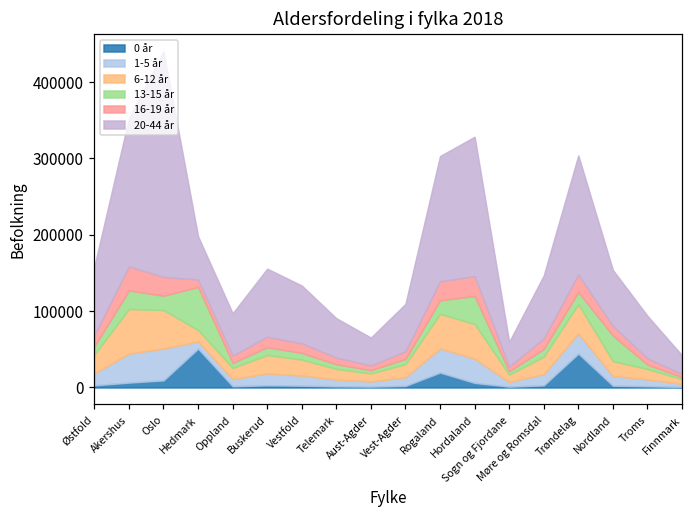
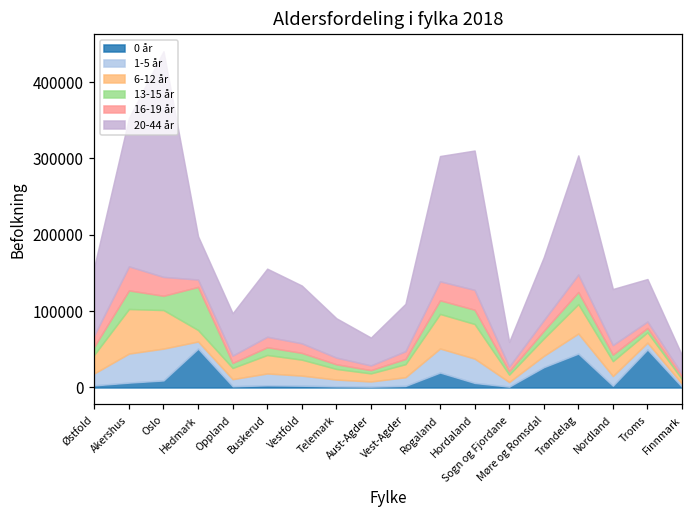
  {
    "0 år": {
      "Akershus": 10000,
      "Oslo": 10000,
      "Hedmark": 50000,
      "Rogaland": 20000,
      "Hordaland": 10000,
-     "Møre og Romsdal": 0,
+     "Møre og Romsdal": 30000,
      "Trøndelag": 40000,
-     "Troms": 0
+     "Troms": 50000
    },
    "13-15 år": {
      "Østfold": 10000,
      "Akershus": 20000,
      "Oslo": 20000,
      "Hedmark": 60000,
      "Oppland": 10000,
      "Buskerud": 10000,
      "Vestfold": 10000,
      "Telemark": 10000,
      "Aust-Agder": 0,
      "Vest-Agder": 10000,
      "Rogaland": 20000,
-     "Hordaland": 40000,
+     "Hordaland": 20000,
      "Sogn og Fjordane": 0,
      "Møre og Romsdal": 10000,
      "Trøndelag": 20000,
-     "Nordland": 30000,
+     "Nordland": 10000,
      "Troms": 10000
    }
  }
